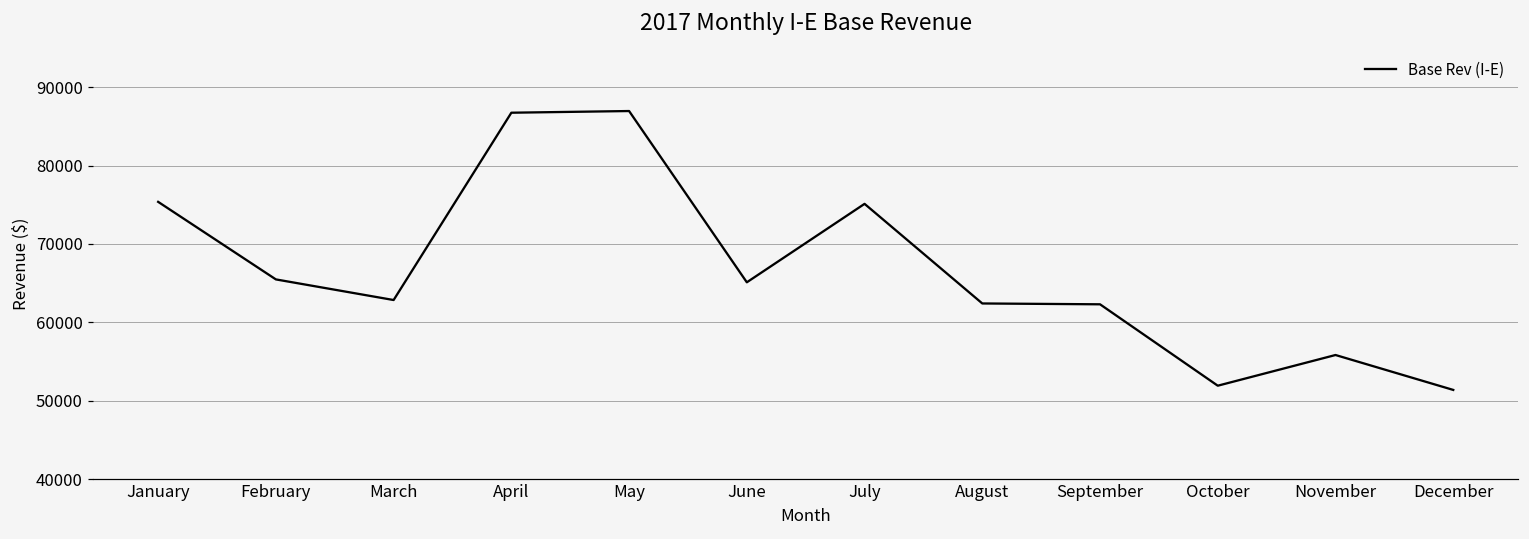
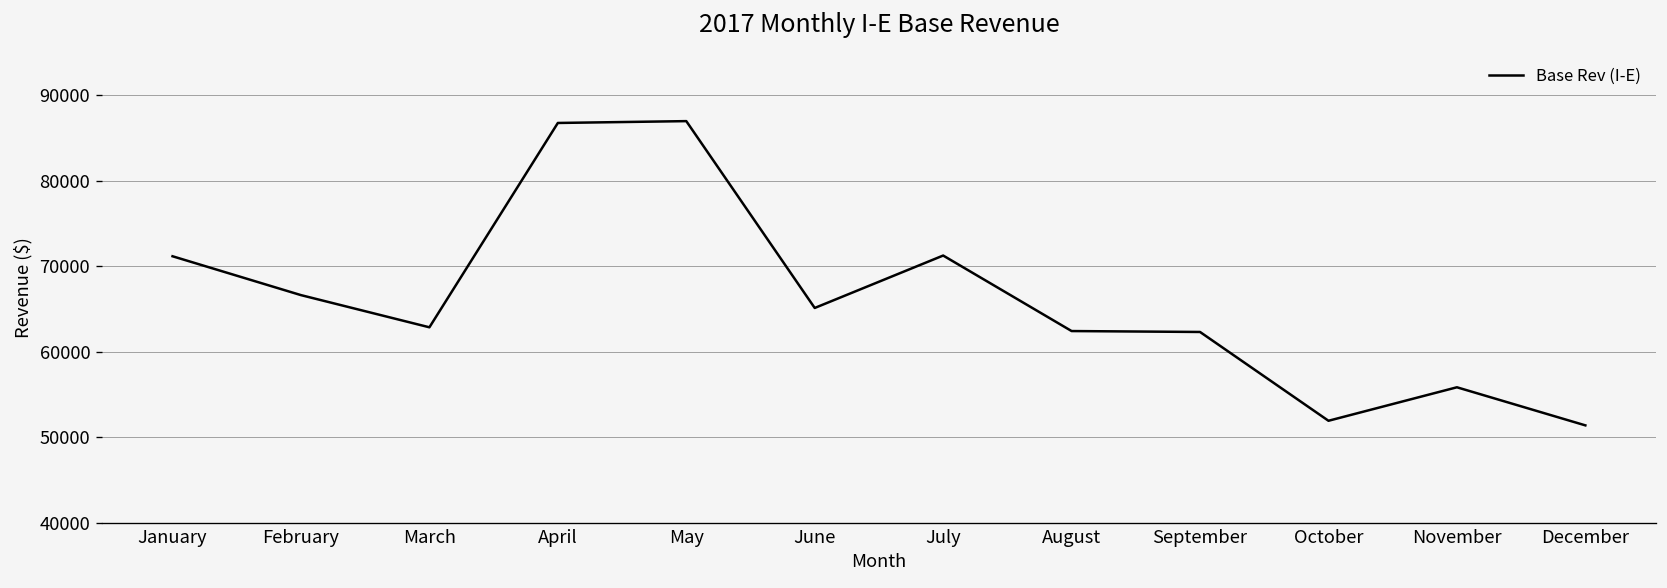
  {
-   "January": 75000,
-   "February": 65000,
+   "January": 71000,
+   "February": 67000,
    "March": 63000,
    "April": 87000,
    "May": 87000,
    "June": 65000,
-   "July": 75000,
+   "July": 71000,
    "August": 62000,
    "September": 62000,
    "October": 52000,
    "November": 56000,
    "December": 51000
  }
